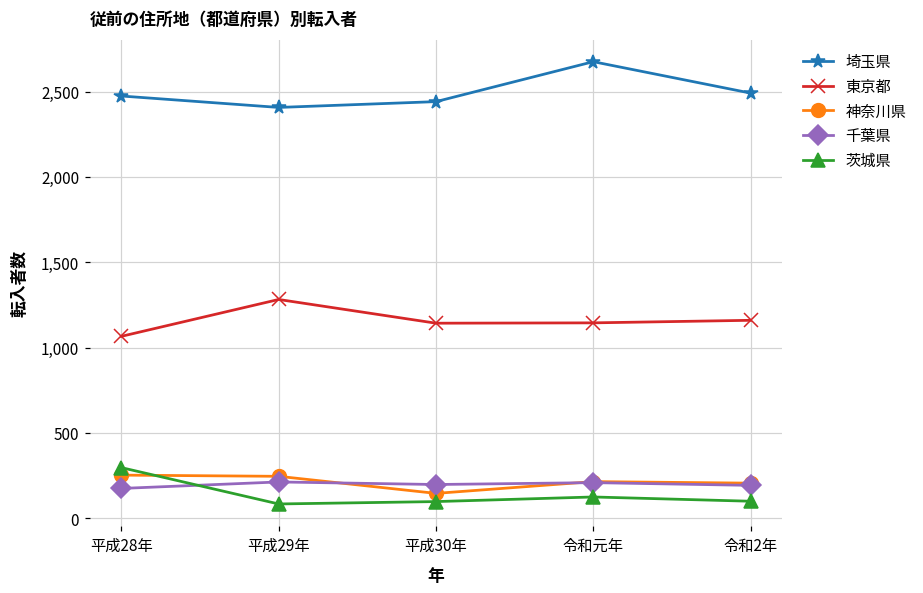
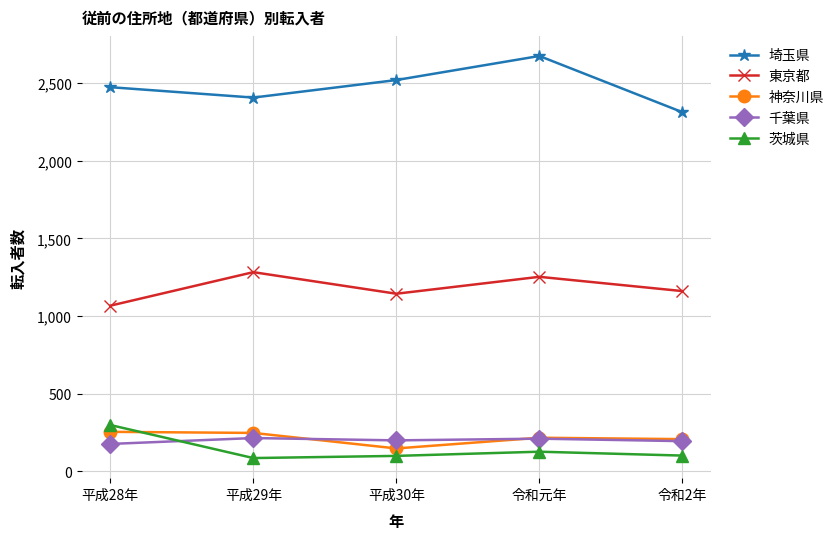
  {
    "埼玉県": {
      "平成28年": "2,470",
      "平成29年": "2,410",
-     "平成30年": "2,440",
+     "平成30年": "2,520",
      "令和元年": "2,680",
-     "令和2年": "2,490"
+     "令和2年": "2,310"
    },
    "東京都": {
      "平成28年": "1,070",
      "平成29年": "1,280",
      "平成30年": "1,140",
-     "令和元年": "1,150",
+     "令和元年": "1,250",
      "令和2年": "1,160"
    },
    "神奈川県": {
      "平成28年": "250",
      "平成29年": "250",
      "平成30年": "150"
    },
    "千葉県": {
      "平成28年": "180",
      "平成29年": "210",
      "平成30年": "200"
    },
    "茨城県": {
      "平成28年": "300",
      "平成29年": "80",
      "平成30年": "100",
      "令和元年": "130",
      "令和2年": "100"
    }
  }
